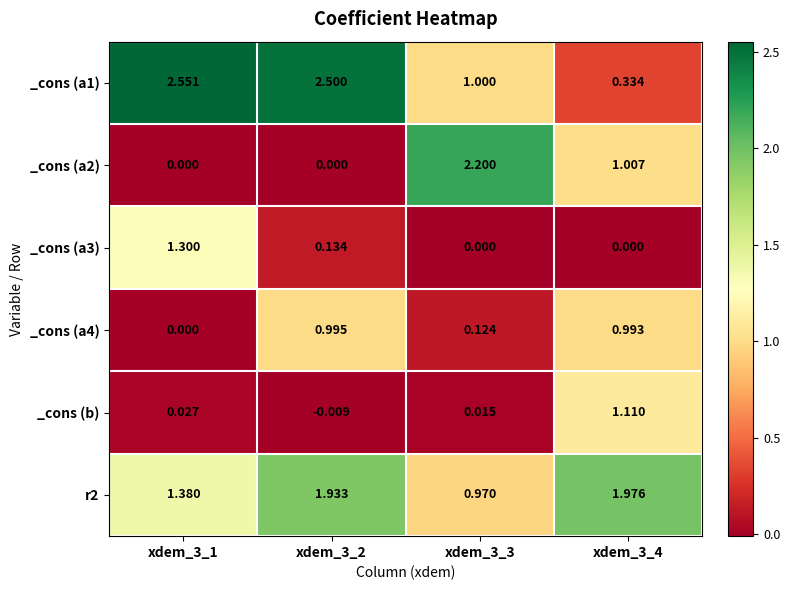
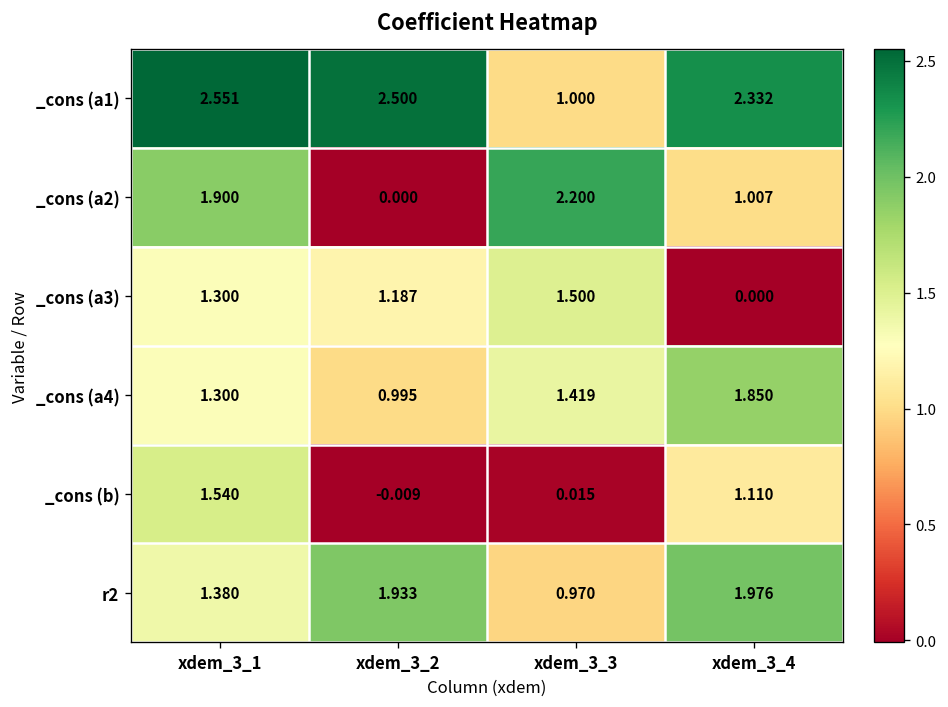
  {
    "_cons (a1)": {
      "xdem_3_1": 2.551,
      "xdem_3_2": 2.500,
      "xdem_3_3": 1.000,
-     "xdem_3_4": 0.334
+     "xdem_3_4": 2.332
    },
    "_cons (a2)": {
-     "xdem_3_1": 0.000,
+     "xdem_3_1": 1.900,
      "xdem_3_2": 0.000,
      "xdem_3_3": 2.200,
      "xdem_3_4": 1.007
    },
    "_cons (a3)": {
      "xdem_3_1": 1.300,
-     "xdem_3_2": 0.134,
-     "xdem_3_3": 0.000,
+     "xdem_3_2": 1.187,
+     "xdem_3_3": 1.500,
      "xdem_3_4": 0.000
    },
    "_cons (a4)": {
-     "xdem_3_1": 0.000,
+     "xdem_3_1": 1.300,
      "xdem_3_2": 0.995,
-     "xdem_3_3": 0.124,
-     "xdem_3_4": 0.993
+     "xdem_3_3": 1.419,
+     "xdem_3_4": 1.850
    },
    "_cons (b)": {
-     "xdem_3_1": 0.027,
+     "xdem_3_1": 1.540,
      "xdem_3_2": -0.009,
      "xdem_3_3": 0.015,
      "xdem_3_4": 1.110
    },
    "r2": {
      "xdem_3_1": 1.380,
      "xdem_3_2": 1.933,
      "xdem_3_3": 0.970,
      "xdem_3_4": 1.976
    }
  }
